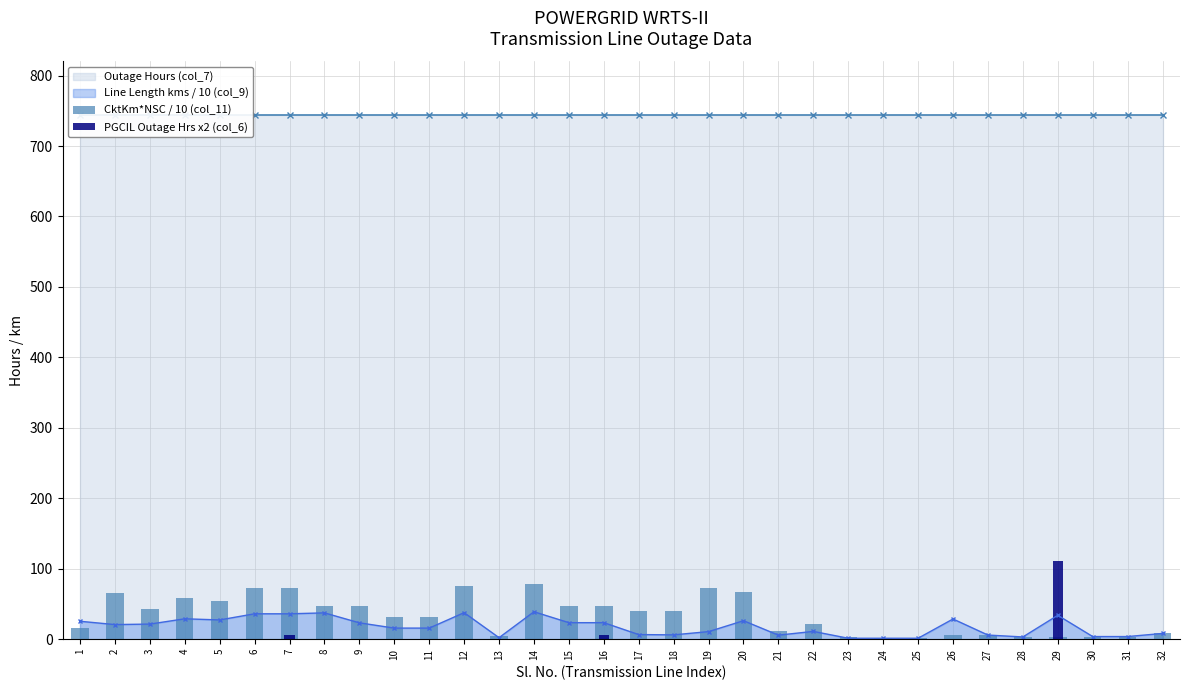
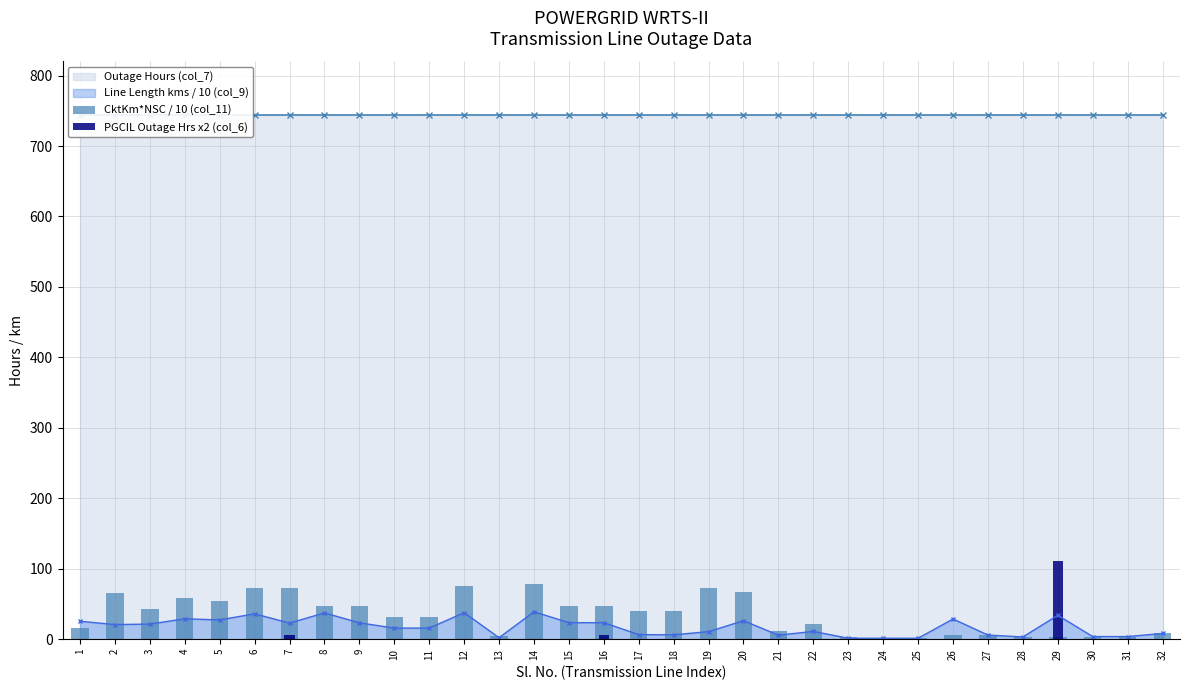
  {
    "CktKm*NSC / 10 (col_11)": {
      "1": 20,
      "2": 70,
      "3": 40,
      "4": 60,
      "5": 50,
      "6": 70,
      "7": 70,
      "8": 50,
      "9": 50,
      "10": 30,
      "11": 30,
      "12": 80,
      "13": 0,
      "14": 80,
      "15": 50,
      "16": 50,
      "17": 40,
      "18": 40,
      "19": 70,
      "20": 70,
      "21": 10,
      "22": 20,
      "26": 10,
      "27": 10,
      "30": 0,
      "31": 0,
      "32": 10
    },
    "Outage Hours (col_7)": {
      "6": 740,
      "7": 740,
      "8": 740,
      "9": 740,
      "10": 740,
      "11": 740,
      "12": 740,
      "13": 740,
      "14": 740,
      "15": 740,
      "16": 740,
      "17": 740,
      "18": 740,
      "19": 740,
      "20": 740,
      "21": 740,
      "22": 740,
      "23": 740,
      "24": 740,
      "25": 740,
      "26": 740,
      "27": 740,
      "28": 740,
      "29": 740,
      "30": 740,
      "31": 740,
      "32": 740
    },
    "Line Length kms / 10 (col_9)": {
      "1": 30,
      "2": 20,
      "3": 20,
      "4": 30,
      "5": 30,
      "6": 40,
-     "7": 40,
+     "7": 20,
      "8": 40,
      "9": 20,
      "10": 20,
      "11": 20,
      "12": 40,
      "13": 0,
      "14": 40,
      "15": 20,
      "16": 20,
      "17": 10,
      "18": 10,
      "19": 10,
      "20": 30,
      "21": 10,
      "22": 10,
      "23": 0,
      "24": 0,
      "25": 0,
      "26": 30,
      "27": 10,
      "28": 0,
      "29": 30,
      "30": 0,
      "31": 0,
      "32": 10
    },
    "PGCIL Outage Hrs x2 (col_6)": {
      "1": 0,
      "2": 0,
      "3": 0,
      "4": 0,
      "5": 0,
      "6": 0,
      "8": 0,
      "9": 0,
      "10": 0,
      "11": 0,
      "12": 0,
      "13": 0,
      "14": 0,
      "15": 0,
      "17": 0,
      "18": 0,
      "19": 0,
      "20": 0,
      "21": 0,
      "22": 0,
      "23": 0,
      "24": 0,
      "25": 0,
      "26": 0,
      "27": 0,
      "28": 0,
      "29": 110,
      "30": 0,
      "31": 0,
      "32": 0
    }
  }
